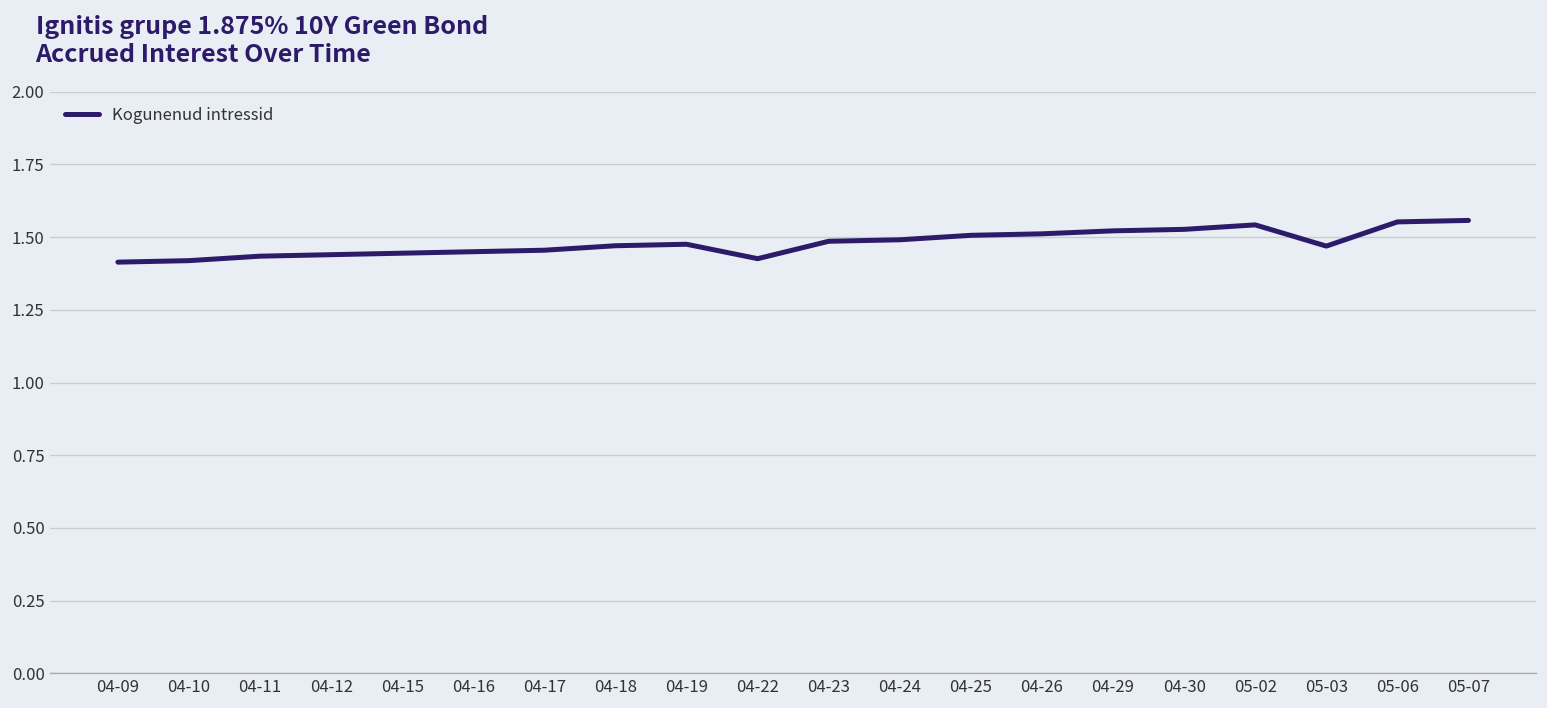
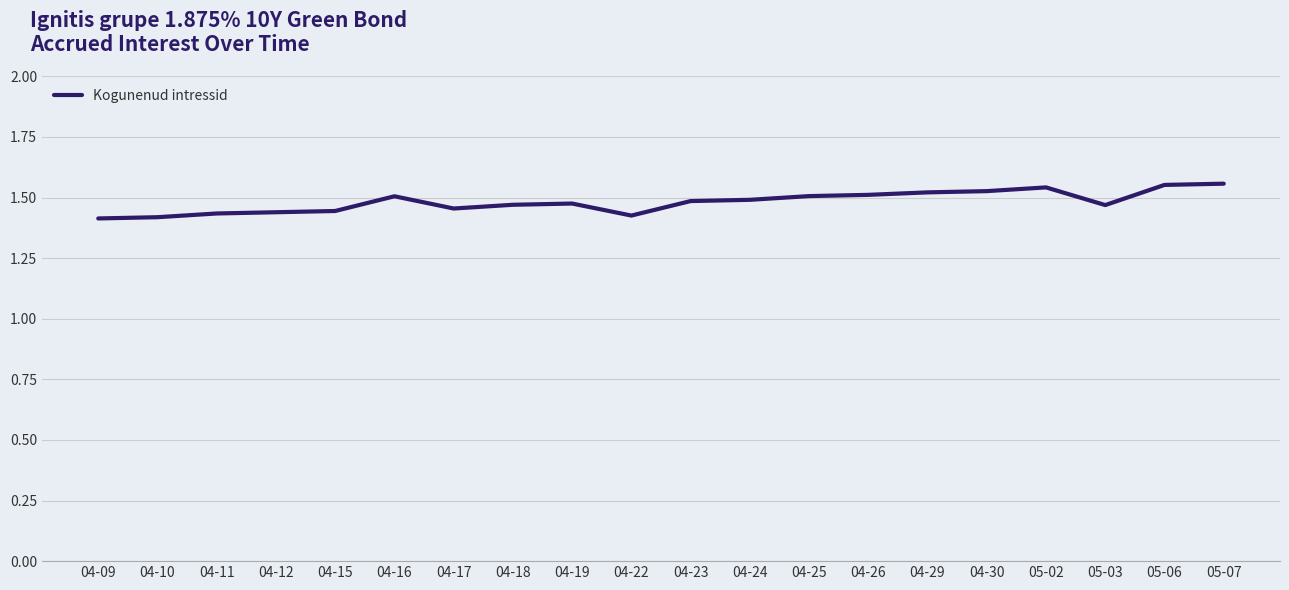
  {
    "04-09": 1.41,
    "04-10": 1.42,
    "04-11": 1.43,
    "04-12": 1.44,
    "04-15": 1.44,
-   "04-16": 1.45,
+   "04-16": 1.51,
    "04-17": 1.45,
    "04-18": 1.47,
    "04-19": 1.48,
    "04-22": 1.43,
    "04-23": 1.49,
    "04-24": 1.49,
    "04-25": 1.51,
    "04-26": 1.51,
    "04-29": 1.52,
    "04-30": 1.53,
    "05-02": 1.54,
    "05-03": 1.47,
    "05-06": 1.55,
    "05-07": 1.56
  }
